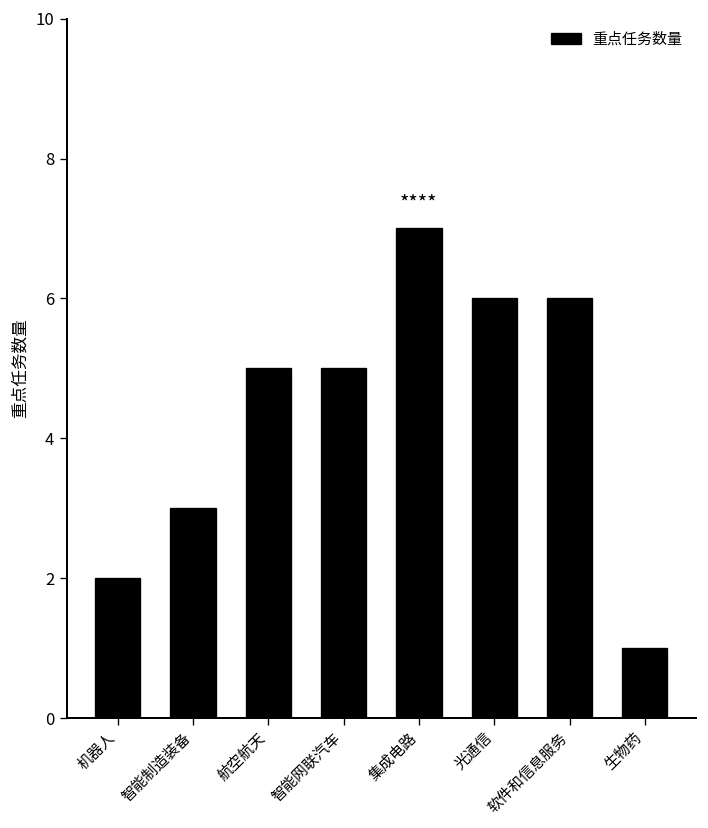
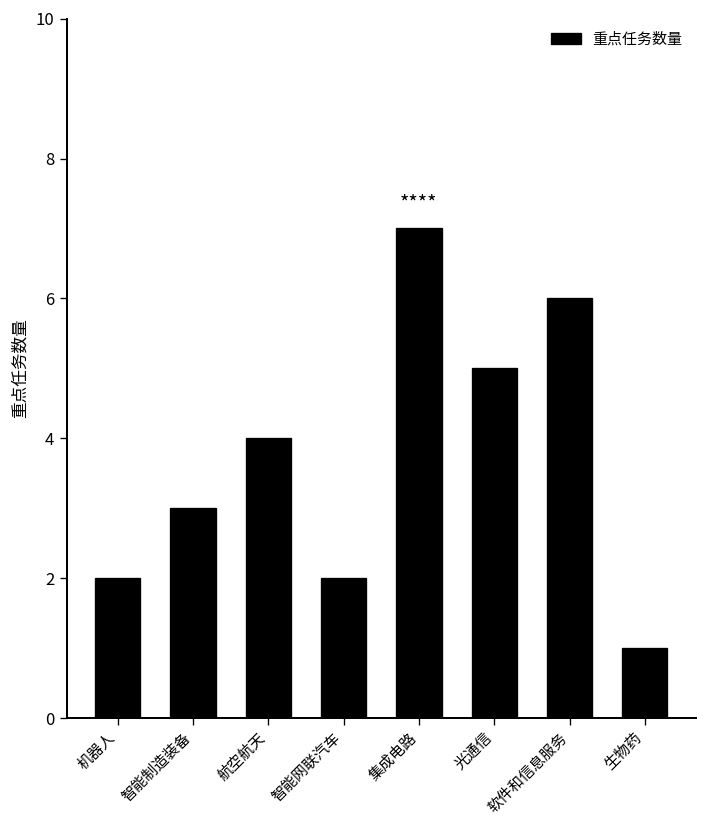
  {
    "机器人": 2,
    "智能制造装备": 3,
-   "航空航天": 5,
-   "智能网联汽车": 5,
+   "航空航天": 4,
+   "智能网联汽车": 2,
    "集成电路": 7,
-   "光通信": 6,
+   "光通信": 5,
    "软件和信息服务": 6,
    "生物药": 1
  }
